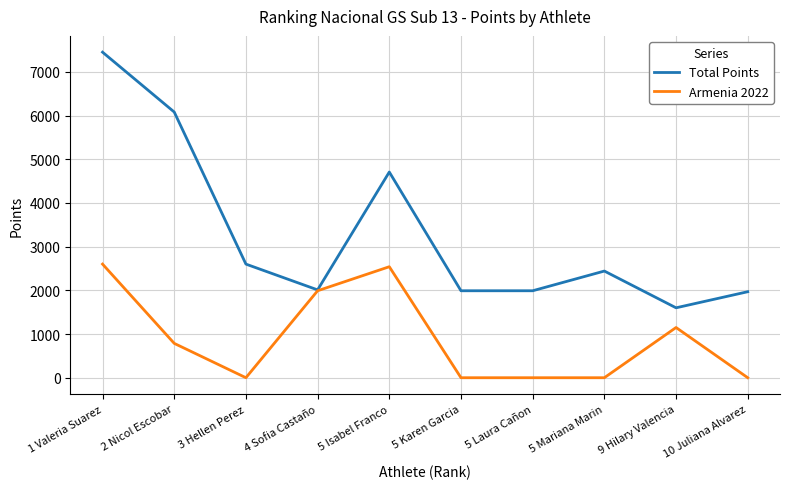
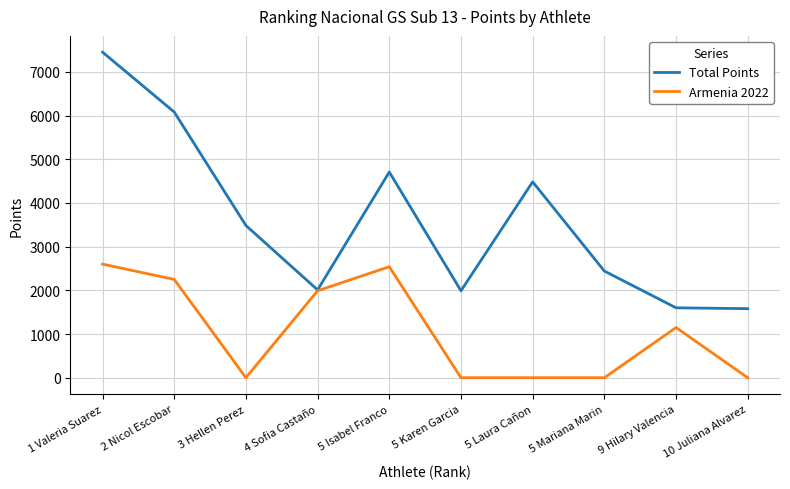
  {
    "Total Points": {
      "1 Valeria Suarez": 7500,
      "2 Nicol Escobar": 6100,
-     "3 Hellen Perez": 2600,
+     "3 Hellen Perez": 3500,
      "5 Isabel Franco": 4700,
      "5 Karen Garcia": 2000,
-     "5 Laura Cañon": 2000,
+     "5 Laura Cañon": 4500,
      "5 Mariana Marin": 2400,
      "9 Hilary Valencia": 1600,
-     "10 Juliana Alvarez": 2000
+     "10 Juliana Alvarez": 1600
    },
    "Armenia 2022": {
      "1 Valeria Suarez": 2600,
-     "2 Nicol Escobar": 800,
+     "2 Nicol Escobar": 2300,
      "3 Hellen Perez": 0,
      "5 Isabel Franco": 2500,
      "5 Karen Garcia": 0,
      "5 Laura Cañon": 0,
      "5 Mariana Marin": 0,
      "9 Hilary Valencia": 1100,
      "10 Juliana Alvarez": 0
    }
  }
